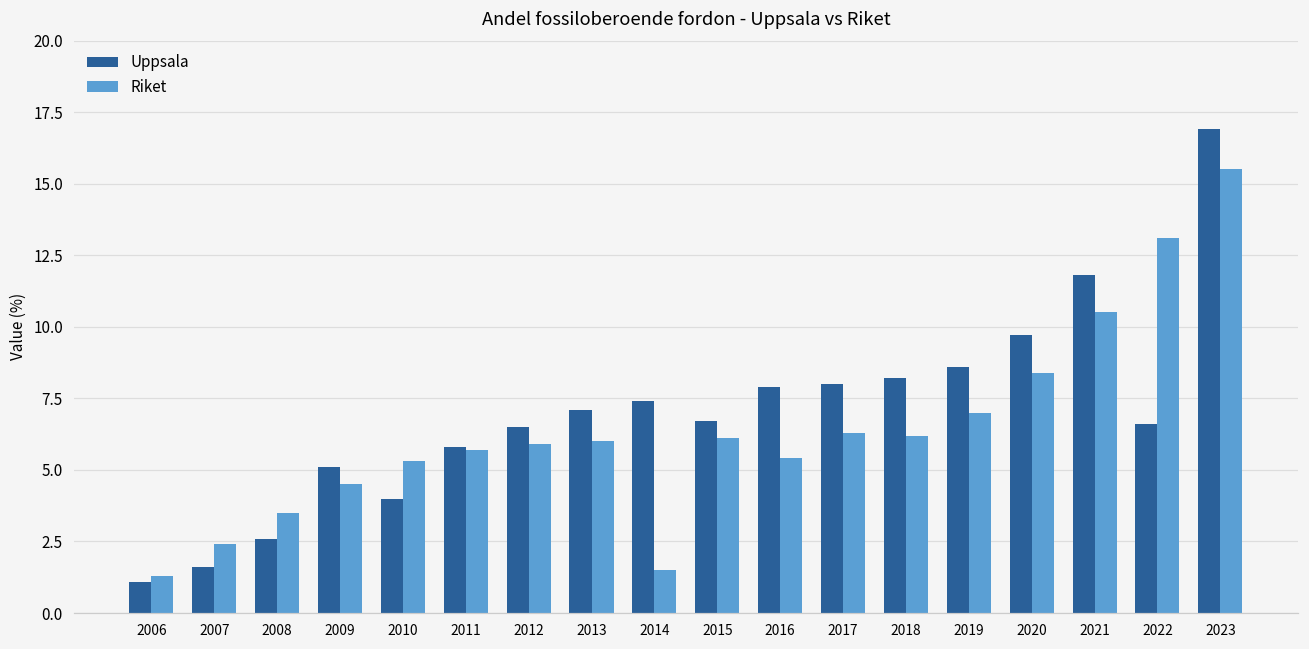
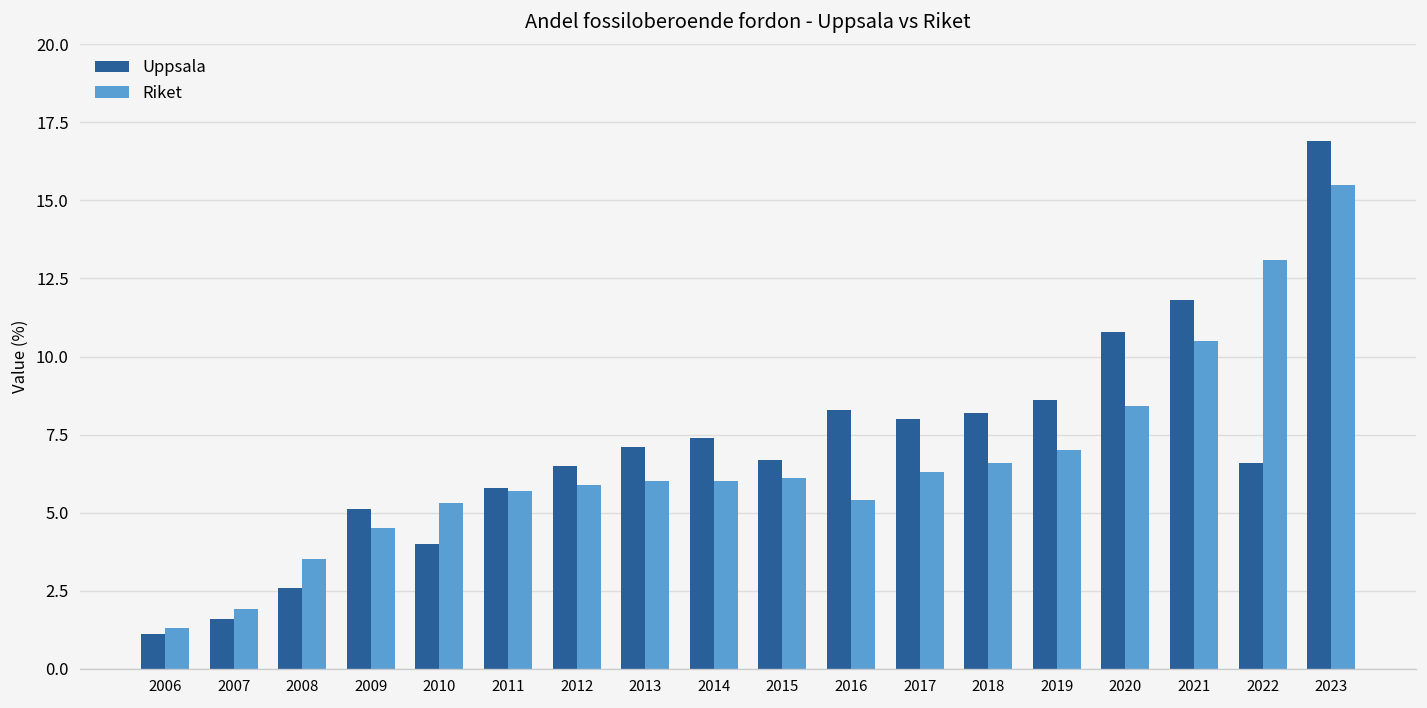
  {
    "Uppsala": {
      "2006": 1.1,
      "2007": 1.6,
      "2008": 2.6,
      "2009": 5.1,
      "2010": 4.0,
      "2011": 5.8,
      "2012": 6.5,
      "2013": 7.1,
      "2014": 7.4,
      "2015": 6.7,
-     "2016": 7.9,
+     "2016": 8.3,
      "2017": 8.0,
      "2018": 8.2,
      "2019": 8.6,
-     "2020": 9.7,
+     "2020": 10.8,
      "2021": 11.8,
      "2022": 6.6,
      "2023": 16.9
    },
    "Riket": {
      "2006": 1.3,
-     "2007": 2.4,
+     "2007": 1.9,
      "2008": 3.5,
      "2009": 4.5,
      "2010": 5.3,
      "2011": 5.7,
      "2012": 5.9,
      "2013": 6.0,
-     "2014": 1.5,
+     "2014": 6.0,
      "2015": 6.1,
      "2016": 5.4,
      "2017": 6.3,
-     "2018": 6.2,
+     "2018": 6.6,
      "2019": 7.0,
      "2020": 8.4,
      "2021": 10.5,
      "2022": 13.1,
      "2023": 15.5
    }
  }
